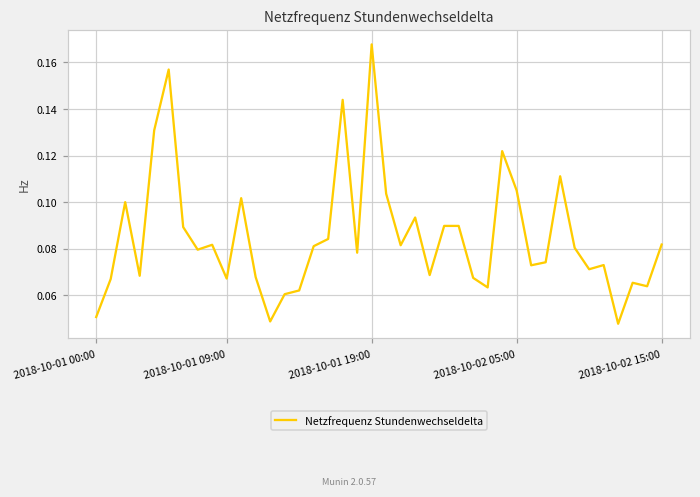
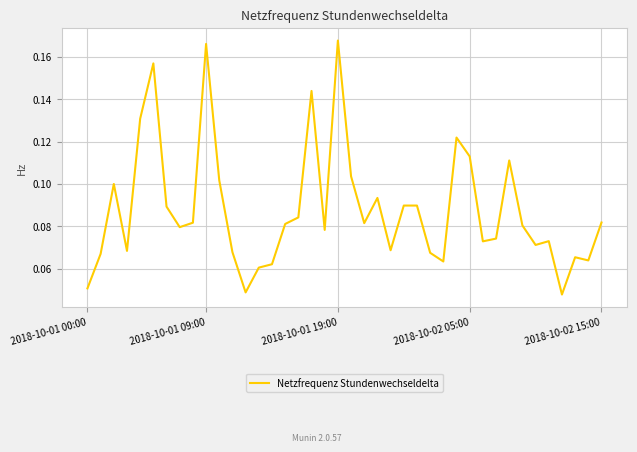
  {
    "2018-10-01 00:00": 0.051,
-   "2018-10-01 09:00": 0.067,
+   "2018-10-01 09:00": 0.166,
    "2018-10-01 19:00": 0.168,
-   "2018-10-02 05:00": 0.105,
+   "2018-10-02 05:00": 0.113,
    "2018-10-02 15:00": 0.082
  }
